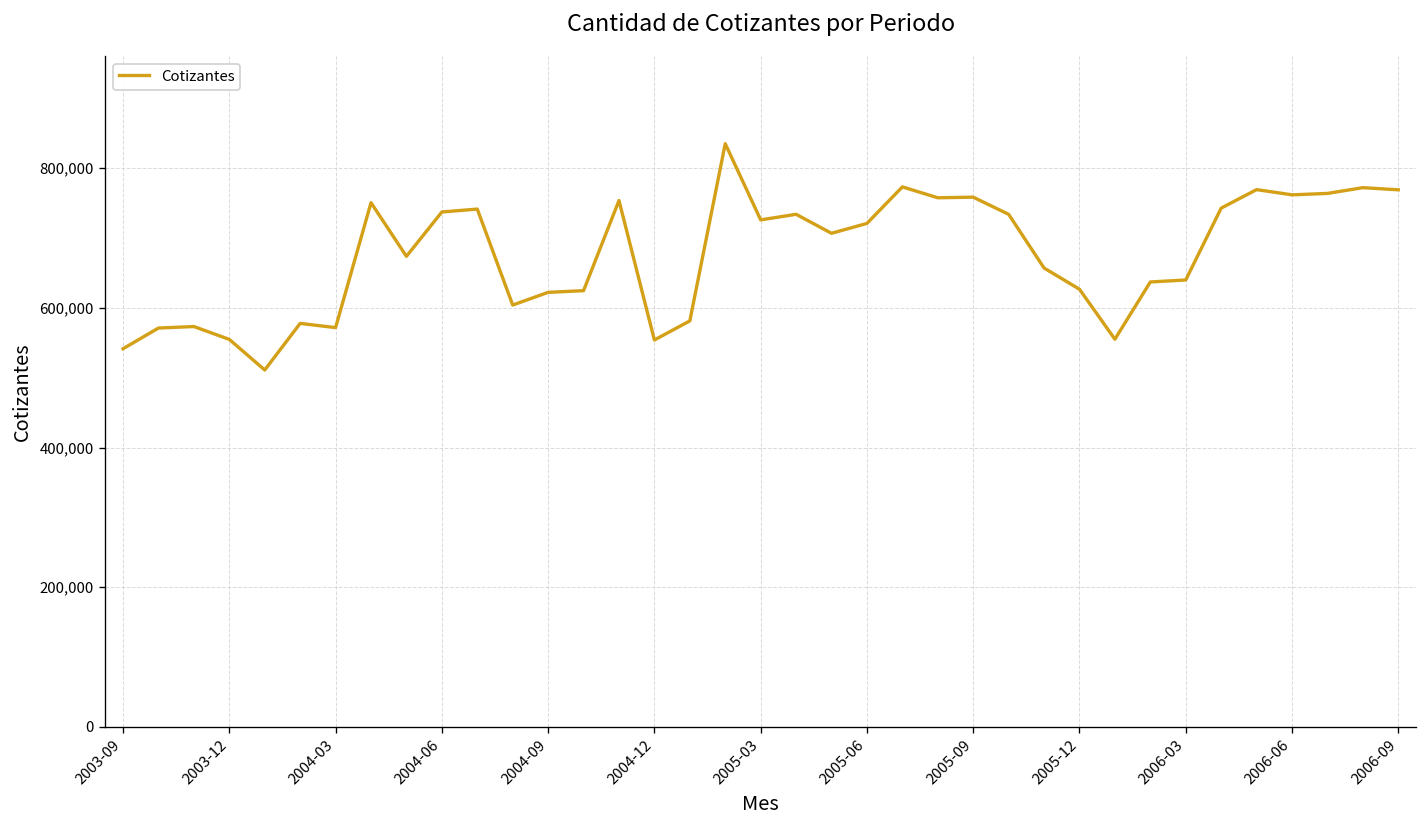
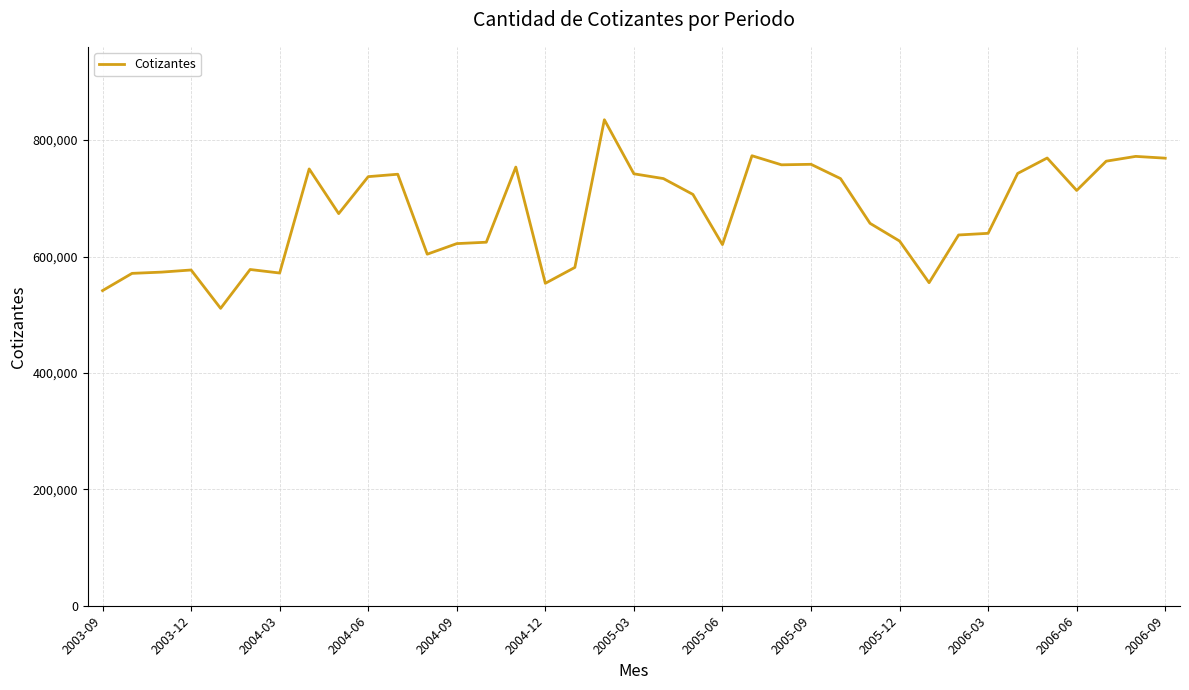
  {
    "2003-09": "540,000",
-   "2003-12": "550,000",
+   "2003-12": "580,000",
    "2004-03": "570,000",
    "2004-06": "740,000",
    "2004-09": "620,000",
    "2004-12": "550,000",
-   "2005-03": "730,000",
-   "2005-06": "720,000",
+   "2005-03": "740,000",
+   "2005-06": "620,000",
    "2005-09": "760,000",
    "2005-12": "630,000",
    "2006-03": "640,000",
-   "2006-06": "760,000",
+   "2006-06": "710,000",
    "2006-09": "770,000"
  }
